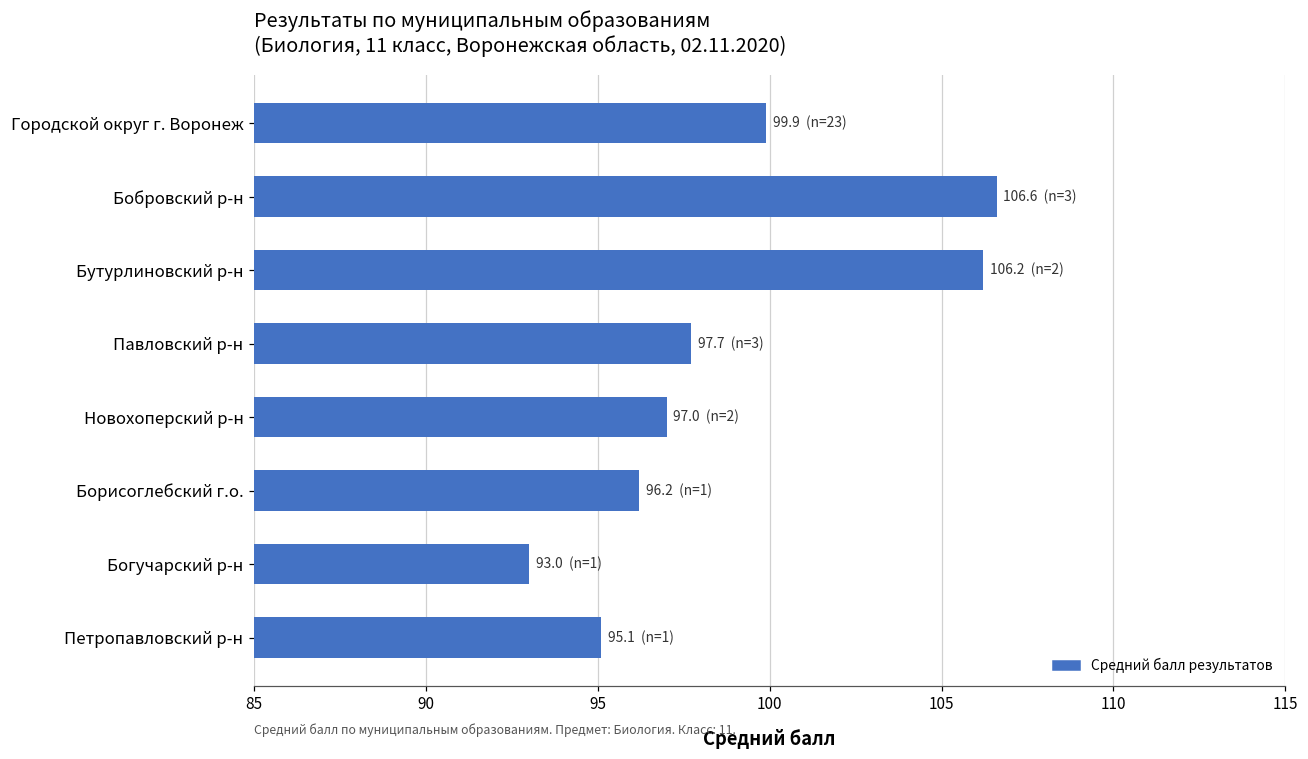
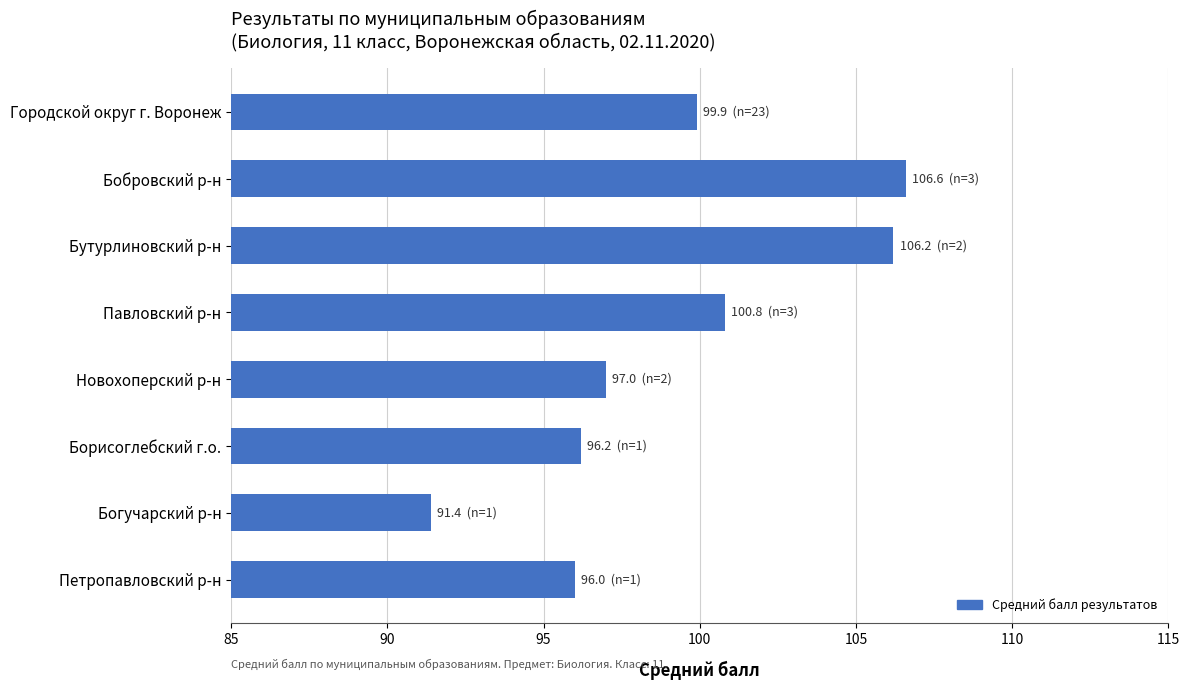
  {
    "Городской округ г. Воронеж": 99.9,
    "Бобровский р-н": 106.6,
    "Бутурлиновский р-н": 106.2,
-   "Павловский р-н": 97.7,
+   "Павловский р-н": 100.8,
    "Новохоперский р-н": 97.0,
    "Борисоглебский г.о.": 96.2,
-   "Богучарский р-н": 93.0,
-   "Петропавловский р-н": 95.1
+   "Богучарский р-н": 91.4,
+   "Петропавловский р-н": 96.0
  }
